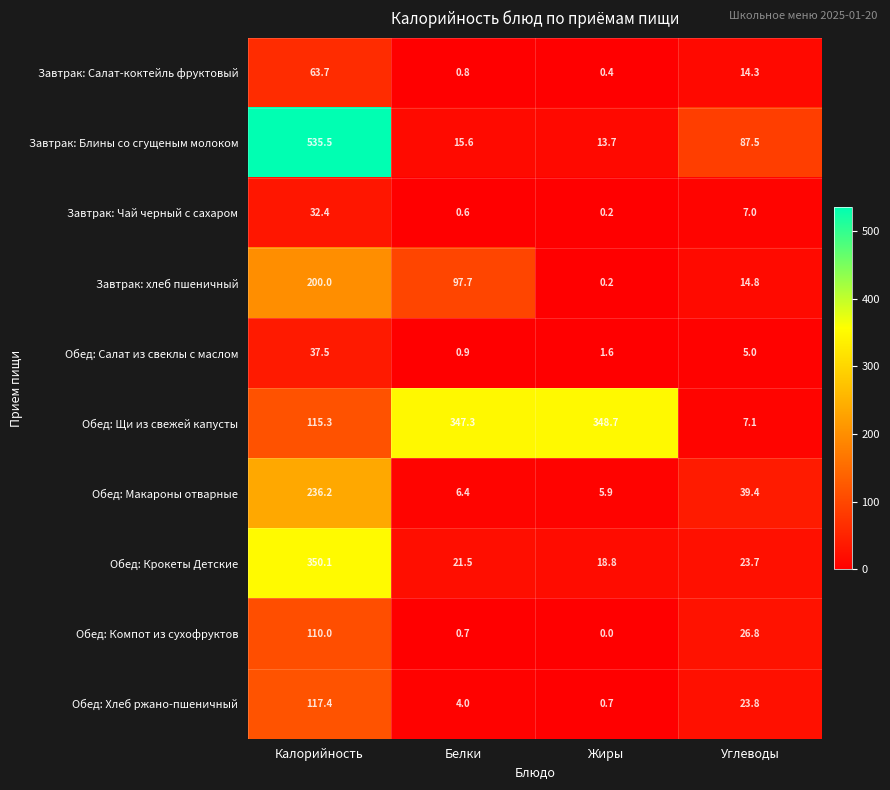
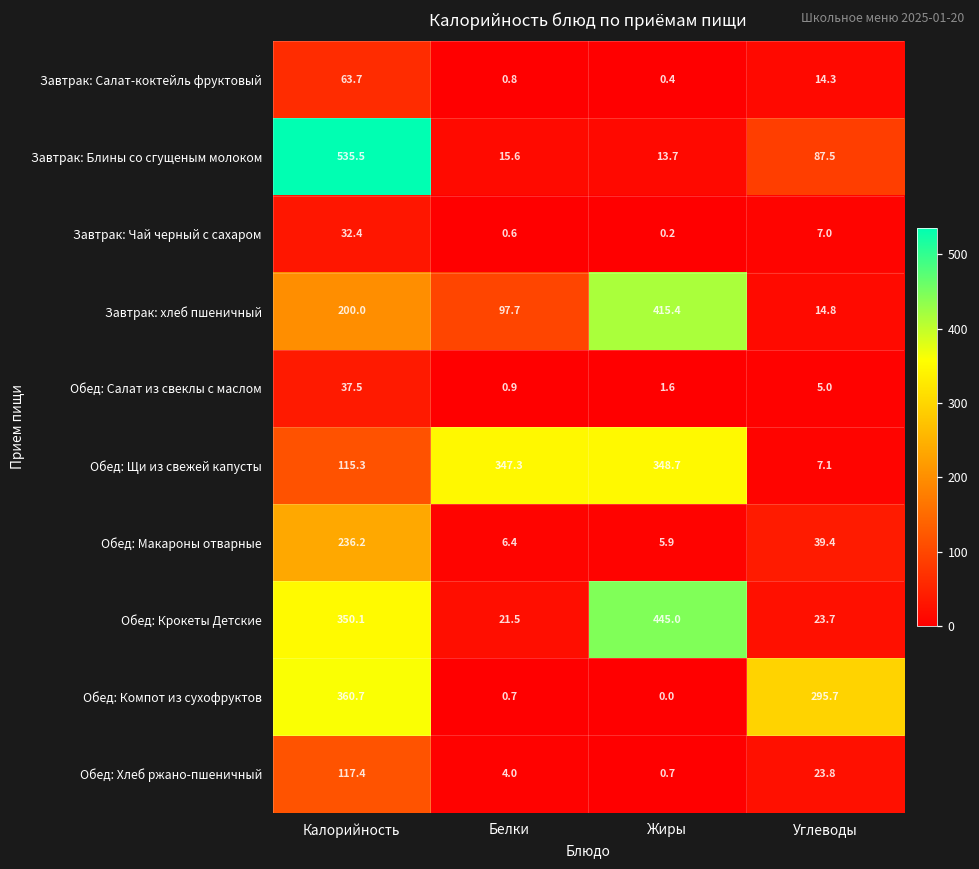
  {
    "Завтрак: Салат-коктейль фруктовый": {
      "Калорийность": 63.7,
      "Белки": 0.8,
      "Жиры": 0.4,
      "Углеводы": 14.3
    },
    "Завтрак: Блины со сгущеным молоком": {
      "Калорийность": 535.5,
      "Белки": 15.6,
      "Жиры": 13.7,
      "Углеводы": 87.5
    },
    "Завтрак: Чай черный с сахаром": {
      "Калорийность": 32.4,
      "Белки": 0.6,
      "Жиры": 0.2,
      "Углеводы": 7.0
    },
    "Завтрак: хлеб пшеничный": {
      "Калорийность": 200.0,
      "Белки": 97.7,
-     "Жиры": 0.2,
+     "Жиры": 415.4,
      "Углеводы": 14.8
    },
    "Обед: Салат из свеклы с маслом": {
      "Калорийность": 37.5,
      "Белки": 0.9,
      "Жиры": 1.6,
      "Углеводы": 5.0
    },
    "Обед: Щи из свежей капусты": {
      "Калорийность": 115.3,
      "Белки": 347.3,
      "Жиры": 348.7,
      "Углеводы": 7.1
    },
    "Обед: Макароны отварные": {
      "Калорийность": 236.2,
      "Белки": 6.4,
      "Жиры": 5.9,
      "Углеводы": 39.4
    },
    "Обед: Крокеты Детские": {
      "Калорийность": 350.1,
      "Белки": 21.5,
-     "Жиры": 18.8,
+     "Жиры": 445.0,
      "Углеводы": 23.7
    },
    "Обед: Компот из сухофруктов": {
-     "Калорийность": 110.0,
+     "Калорийность": 360.7,
      "Белки": 0.7,
      "Жиры": 0.0,
-     "Углеводы": 26.8
+     "Углеводы": 295.7
    },
    "Обед: Хлеб ржано-пшеничный": {
      "Калорийность": 117.4,
      "Белки": 4.0,
      "Жиры": 0.7,
      "Углеводы": 23.8
    }
  }
